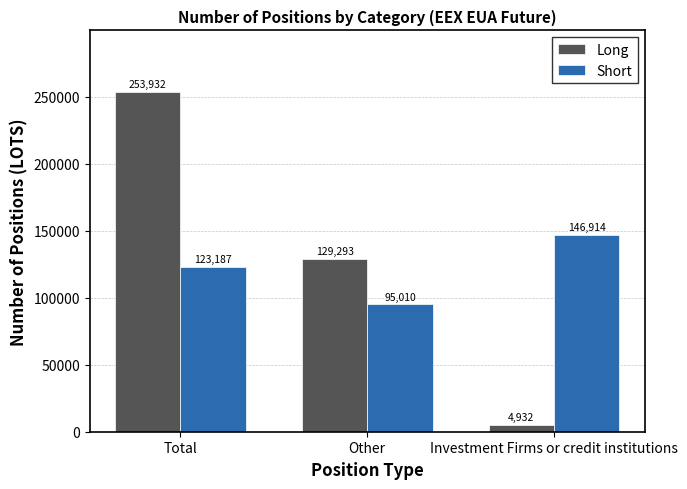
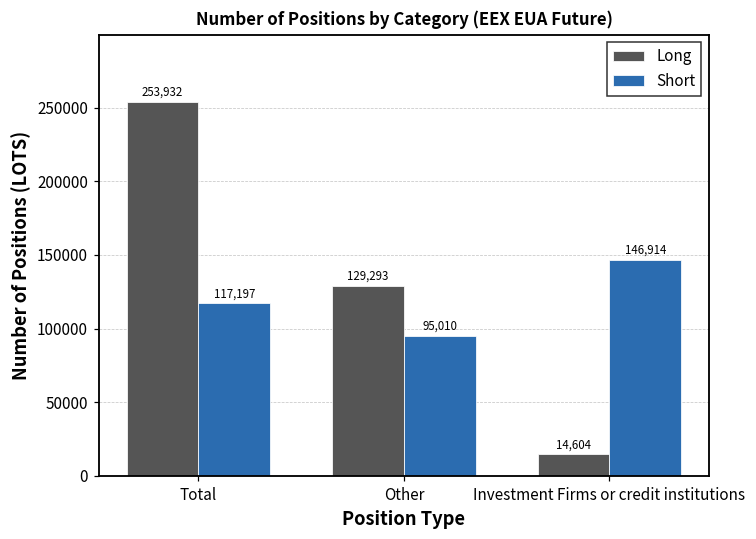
  {
    "Long": {
      "Total": "253,932",
      "Other": "129,293",
-     "Investment Firms or credit institutions": "4,932"
+     "Investment Firms or credit institutions": "14,604"
    },
    "Short": {
-     "Total": "123,187",
+     "Total": "117,197",
      "Other": "95,010",
      "Investment Firms or credit institutions": "146,914"
    }
  }
